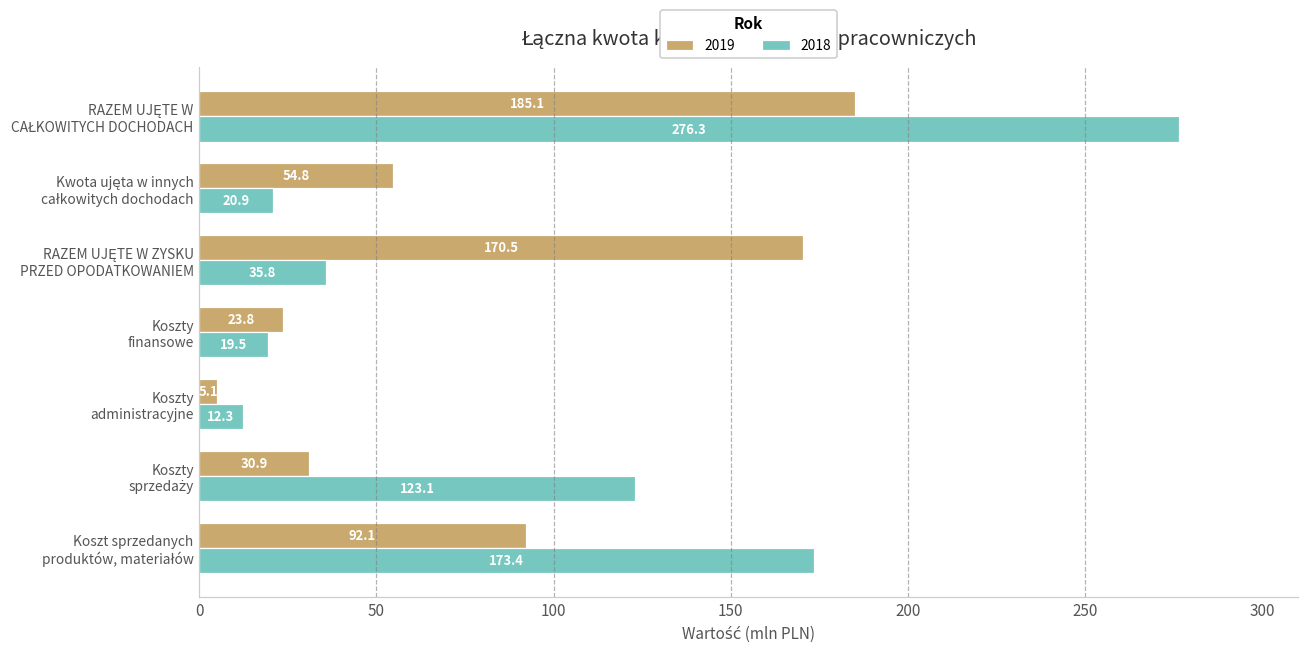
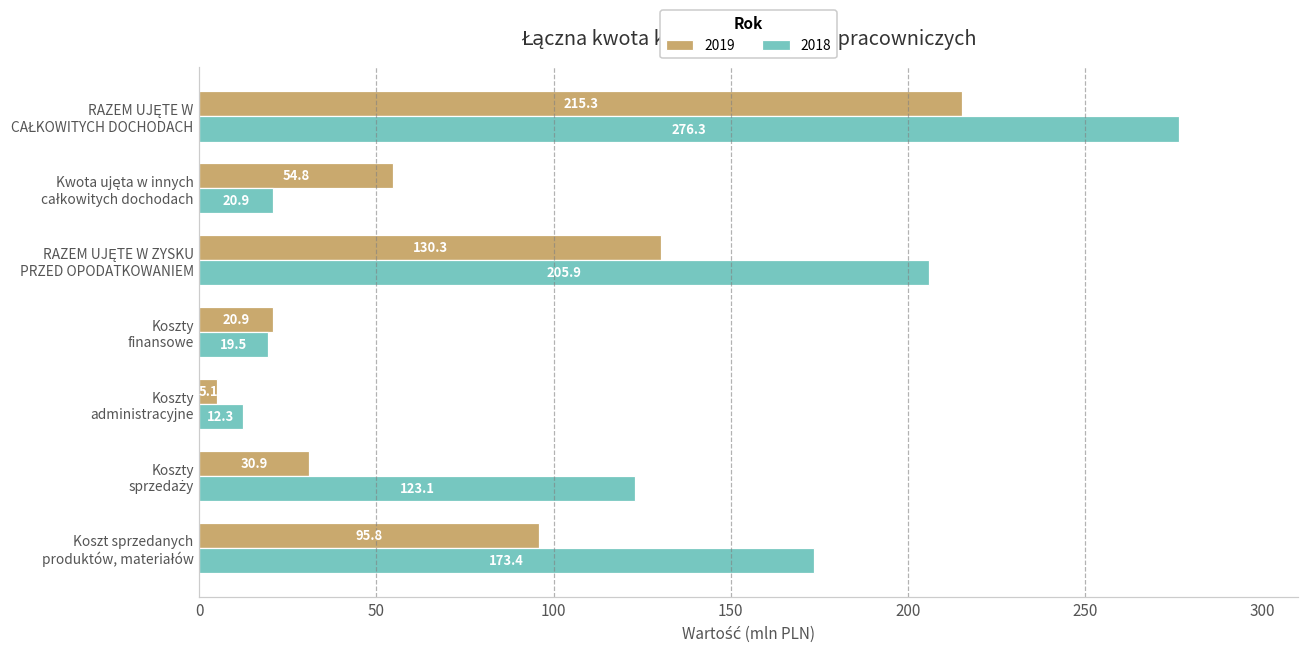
  {
    "2019": {
-     "RAZEM UJĘTE W CAŁKOWITYCH DOCHODACH": 185.1,
+     "RAZEM UJĘTE W CAŁKOWITYCH DOCHODACH": 215.3,
      "Kwota ujęta w innych całkowitych dochodach": 54.8,
-     "RAZEM UJĘTE W ZYSKU PRZED OPODATKOWANIEM": 170.5,
-     "Koszty finansowe": 23.8,
+     "RAZEM UJĘTE W ZYSKU PRZED OPODATKOWANIEM": 130.3,
+     "Koszty finansowe": 20.9,
      "Koszty administracyjne": 5.1,
      "Koszty sprzedaży": 30.9,
-     "Koszt sprzedanych produktów, materiałów": 92.1
+     "Koszt sprzedanych produktów, materiałów": 95.8
    },
    "2018": {
      "RAZEM UJĘTE W CAŁKOWITYCH DOCHODACH": 276.3,
      "Kwota ujęta w innych całkowitych dochodach": 20.9,
-     "RAZEM UJĘTE W ZYSKU PRZED OPODATKOWANIEM": 35.8,
+     "RAZEM UJĘTE W ZYSKU PRZED OPODATKOWANIEM": 205.9,
      "Koszty finansowe": 19.5,
      "Koszty administracyjne": 12.3,
      "Koszty sprzedaży": 123.1,
      "Koszt sprzedanych produktów, materiałów": 173.4
    }
  }
